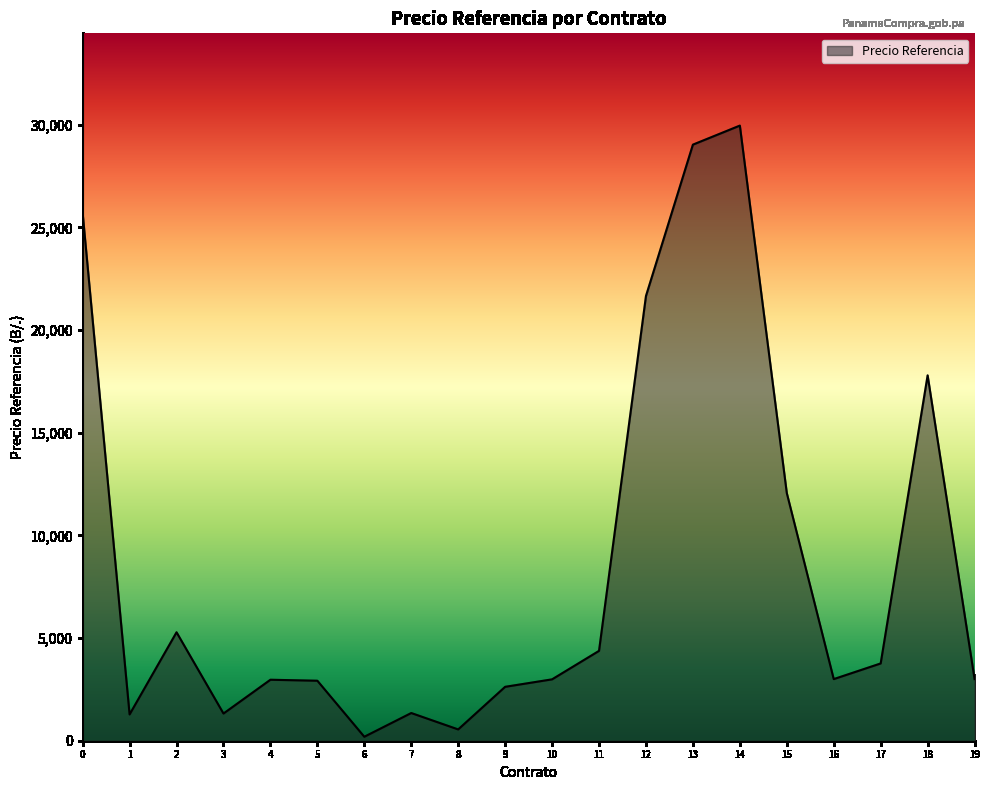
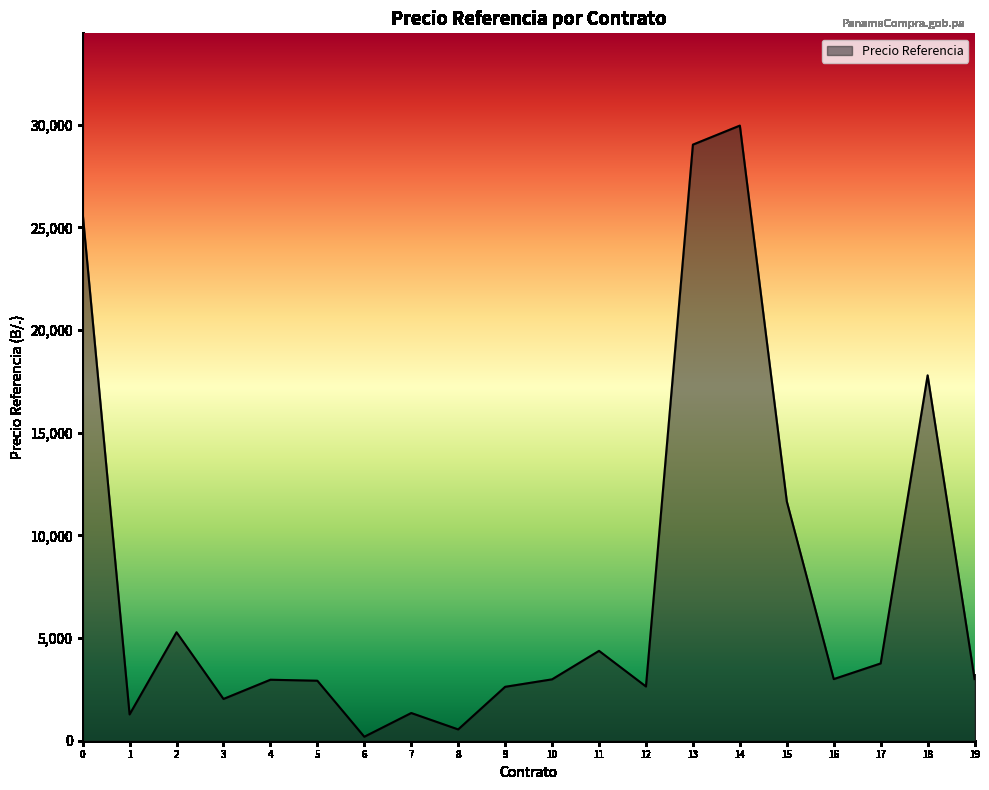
  {
    "0": "25,700",
    "1": "1,300",
    "2": "5,300",
-   "3": "1,300",
+   "3": "2,000",
    "4": "3,000",
    "5": "2,900",
    "6": "200",
    "7": "1,300",
    "8": "500",
    "9": "2,600",
    "10": "3,000",
    "11": "4,400",
-   "12": "21,700",
+   "12": "2,600",
    "13": "29,000",
    "14": "30,000",
-   "15": "12,100",
+   "15": "11,700",
    "16": "3,000",
    "17": "3,800",
    "18": "17,800",
    "19": "3,000"
  }
